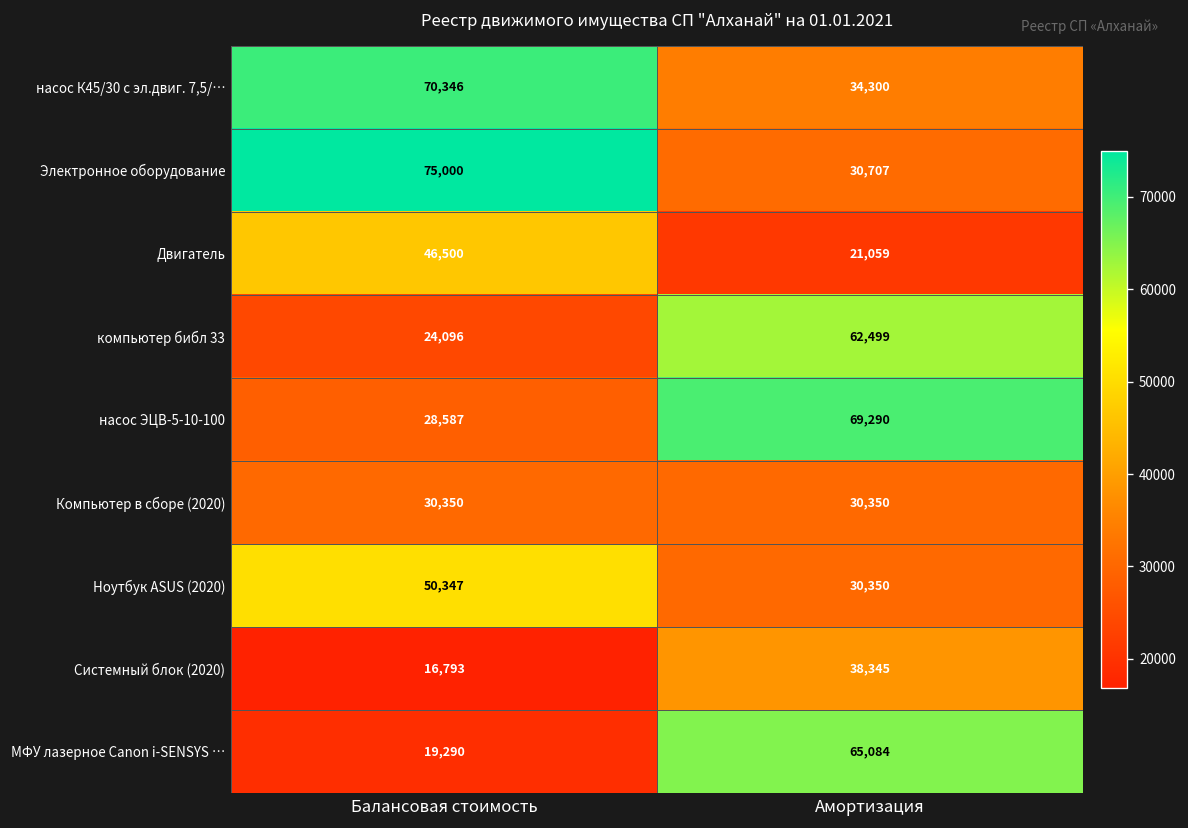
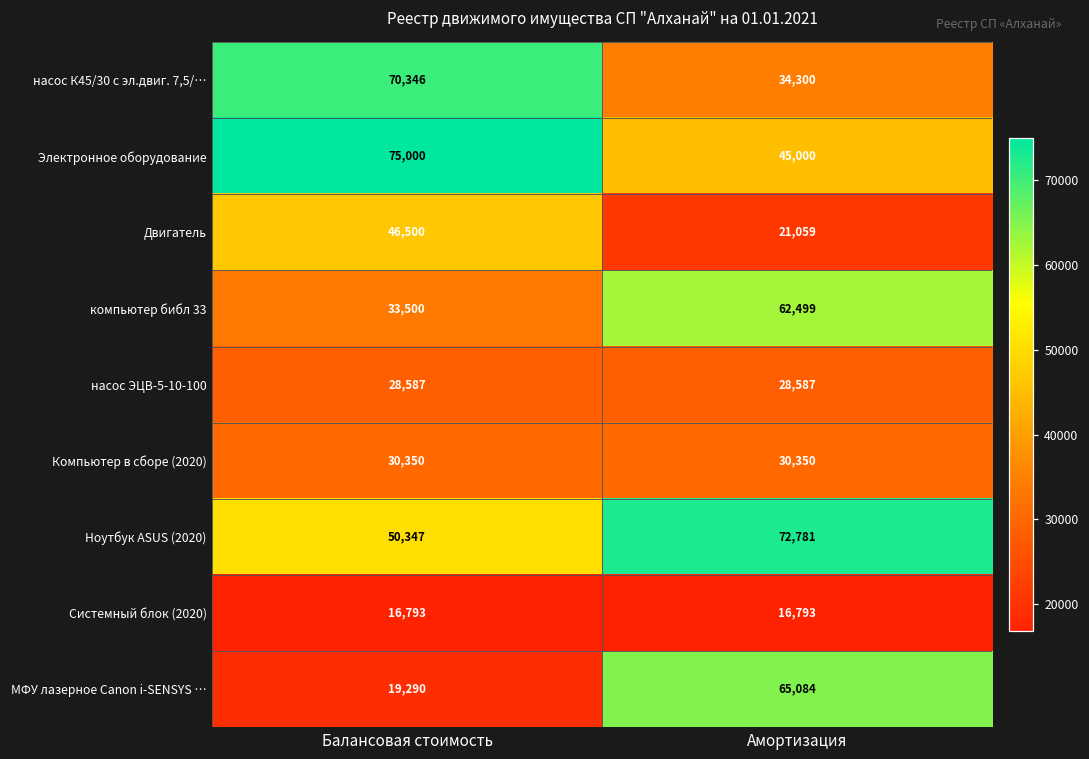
  {
    "насос К45/30 с эл.двиг. 7,5/…": {
      "Балансовая стоимость": "70,346",
      "Амортизация": "34,300"
    },
    "Электронное оборудование": {
      "Балансовая стоимость": "75,000",
-     "Амортизация": "30,707"
+     "Амортизация": "45,000"
    },
    "Двигатель": {
      "Балансовая стоимость": "46,500",
      "Амортизация": "21,059"
    },
    "компьютер библ 33": {
-     "Балансовая стоимость": "24,096",
+     "Балансовая стоимость": "33,500",
      "Амортизация": "62,499"
    },
    "насос ЭЦВ-5-10-100": {
      "Балансовая стоимость": "28,587",
-     "Амортизация": "69,290"
+     "Амортизация": "28,587"
    },
    "Компьютер в сборе (2020)": {
      "Балансовая стоимость": "30,350",
      "Амортизация": "30,350"
    },
    "Ноутбук ASUS (2020)": {
      "Балансовая стоимость": "50,347",
-     "Амортизация": "30,350"
+     "Амортизация": "72,781"
    },
    "Системный блок (2020)": {
      "Балансовая стоимость": "16,793",
-     "Амортизация": "38,345"
+     "Амортизация": "16,793"
    },
    "МФУ лазерное Canon i-SENSYS …": {
      "Балансовая стоимость": "19,290",
      "Амортизация": "65,084"
    }
  }
